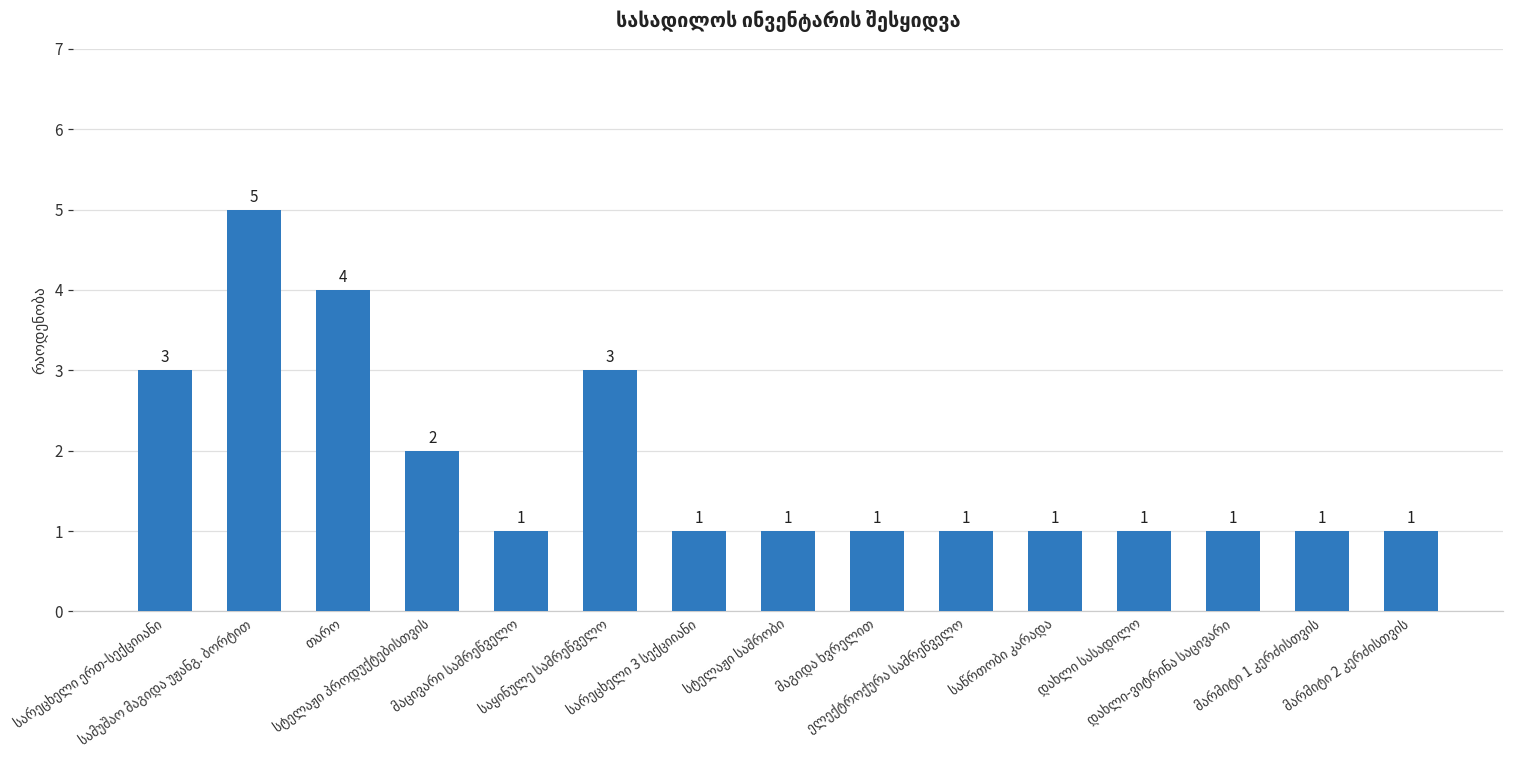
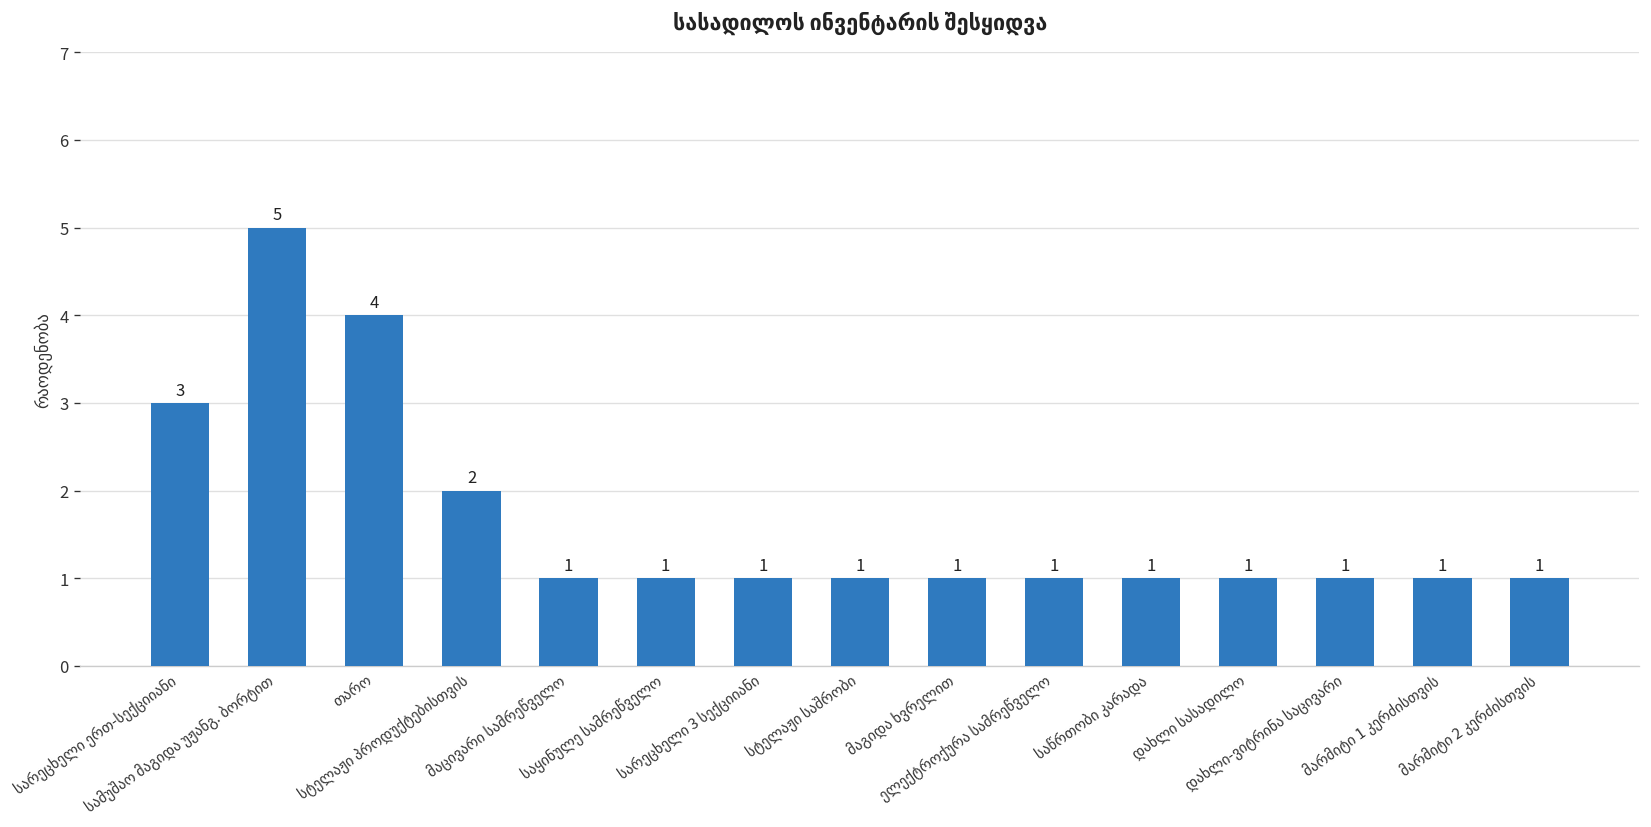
  {
    "სარეცხელი ერთ-სექციიანი": 3,
    "სამუშაო მაგიდა უჟანგ. ბორტით": 5,
    "თარო": 4,
    "სტელაჟი პროდუქტებისთვის": 2,
    "მაცივარი სამრეწველო": 1,
-   "საყინულე სამრეწველო": 3,
+   "საყინულე სამრეწველო": 1,
    "სარეცხელი 3 სექციიანი": 1,
    "სტელაჟი საშრობი": 1,
    "მაგიდა ხვრელით": 1,
    "ელექტროქურა სამრეწველო": 1,
    "საწრთობი კარადა": 1,
    "დახლი სასადილო": 1,
    "დახლი-ვიტრინა საცივარი": 1,
    "მარმიტი 1 კერძისთვის": 1,
    "მარმიტი 2 კერძისთვის": 1
  }
